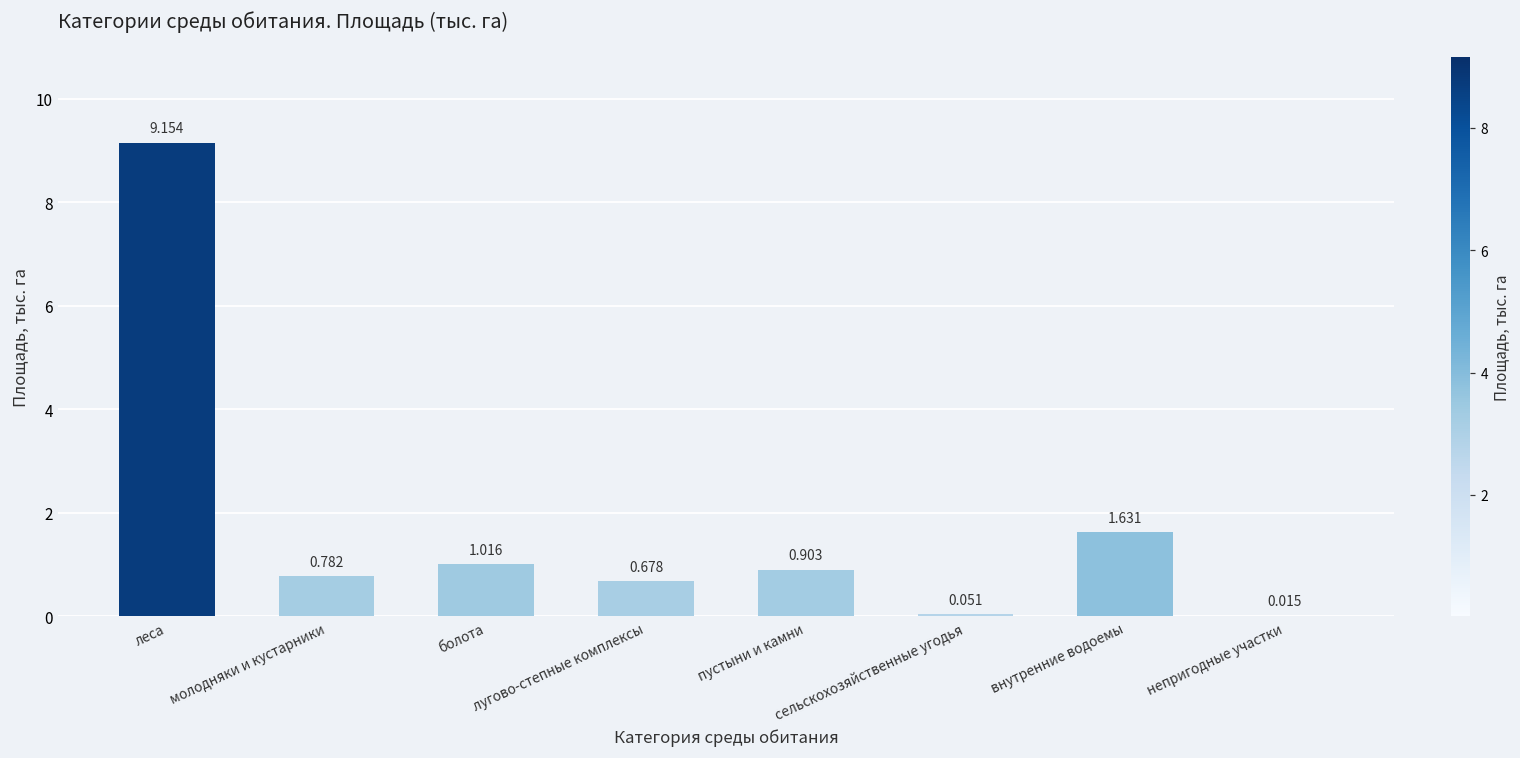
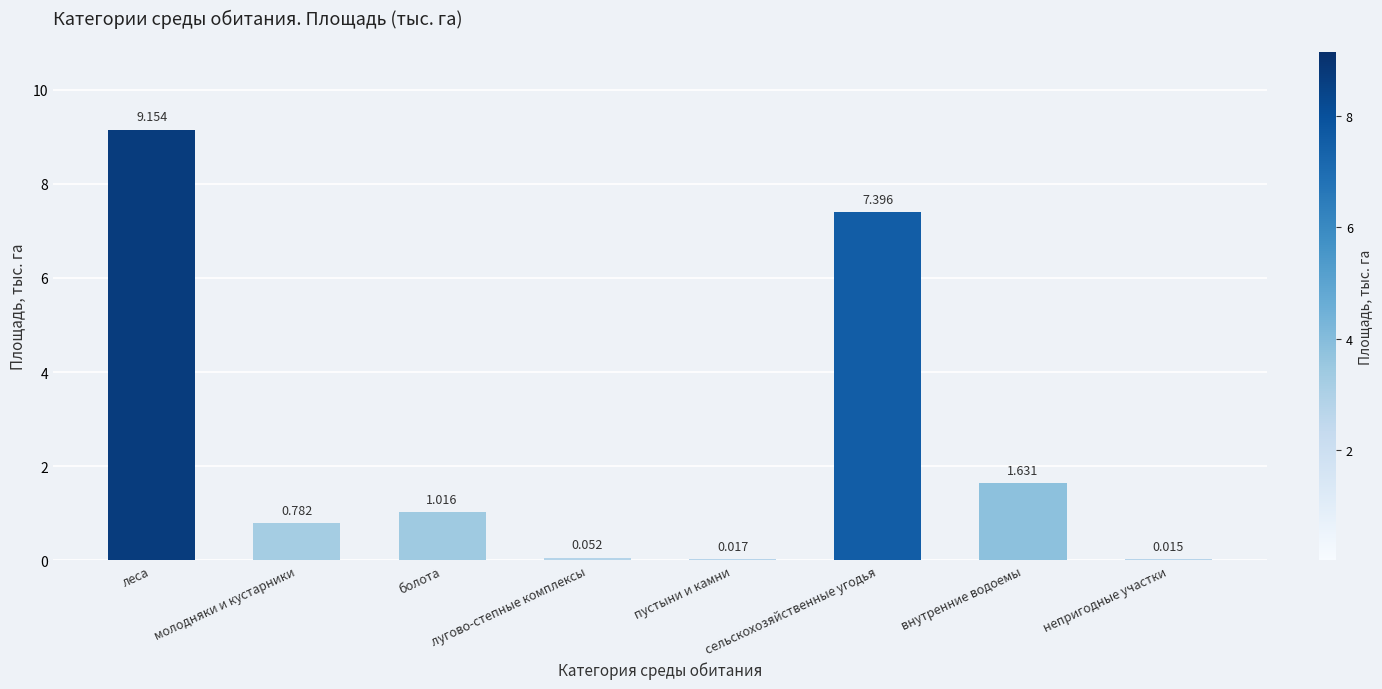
  {
    "леса": 9.154,
    "молодняки и кустарники": 0.782,
    "болота": 1.016,
-   "лугово-степные комплексы": 0.678,
-   "пустыни и камни": 0.903,
-   "сельскохозяйственные угодья": 0.051,
+   "лугово-степные комплексы": 0.052,
+   "пустыни и камни": 0.017,
+   "сельскохозяйственные угодья": 7.396,
    "внутренние водоемы": 1.631,
    "непригодные участки": 0.015
  }
